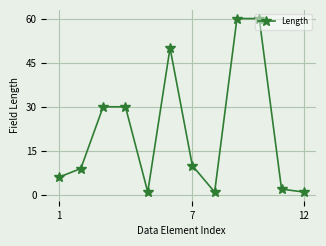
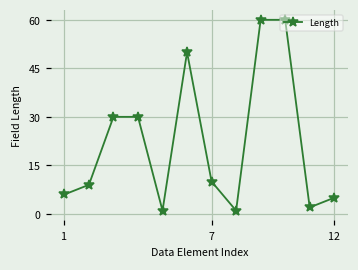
  {
    "1": 6,
    "7": 10,
-   "12": 1
+   "12": 5
  }
